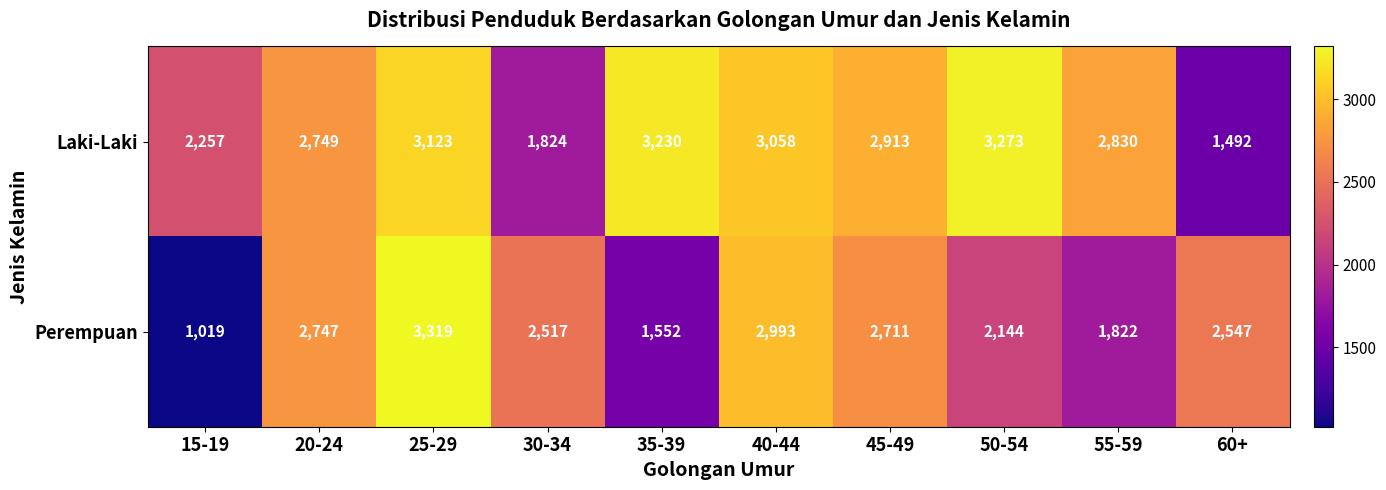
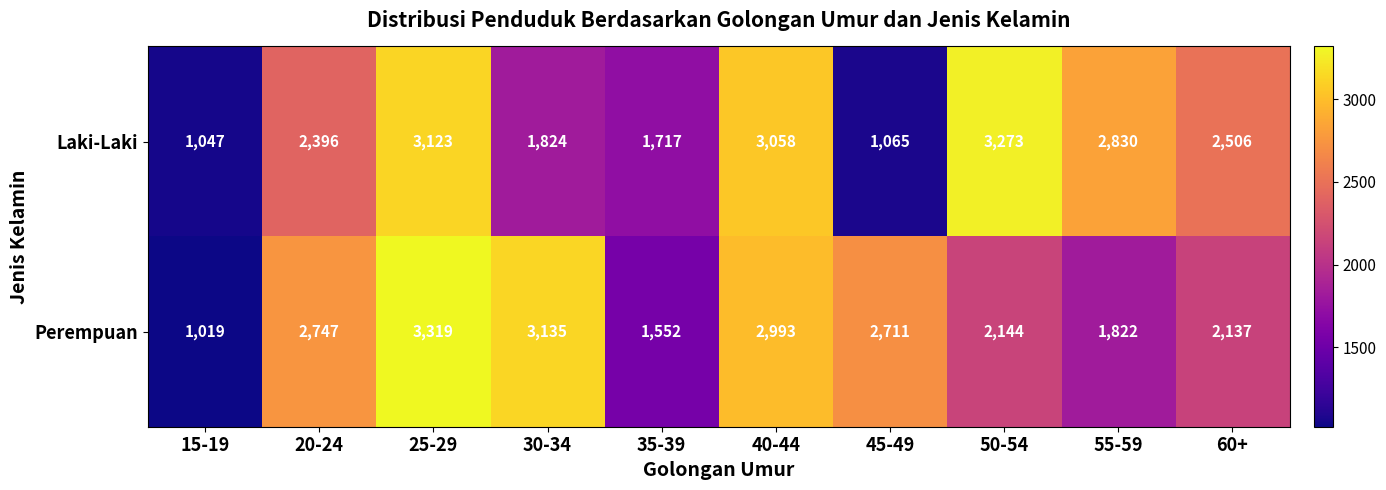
  {
    "Laki-Laki": {
-     "15-19": "2,257",
-     "20-24": "2,749",
+     "15-19": "1,047",
+     "20-24": "2,396",
      "25-29": "3,123",
      "30-34": "1,824",
-     "35-39": "3,230",
+     "35-39": "1,717",
      "40-44": "3,058",
-     "45-49": "2,913",
+     "45-49": "1,065",
      "50-54": "3,273",
      "55-59": "2,830",
-     "60+": "1,492"
+     "60+": "2,506"
    },
    "Perempuan": {
      "15-19": "1,019",
      "20-24": "2,747",
      "25-29": "3,319",
-     "30-34": "2,517",
+     "30-34": "3,135",
      "35-39": "1,552",
      "40-44": "2,993",
      "45-49": "2,711",
      "50-54": "2,144",
      "55-59": "1,822",
-     "60+": "2,547"
+     "60+": "2,137"
    }
  }
